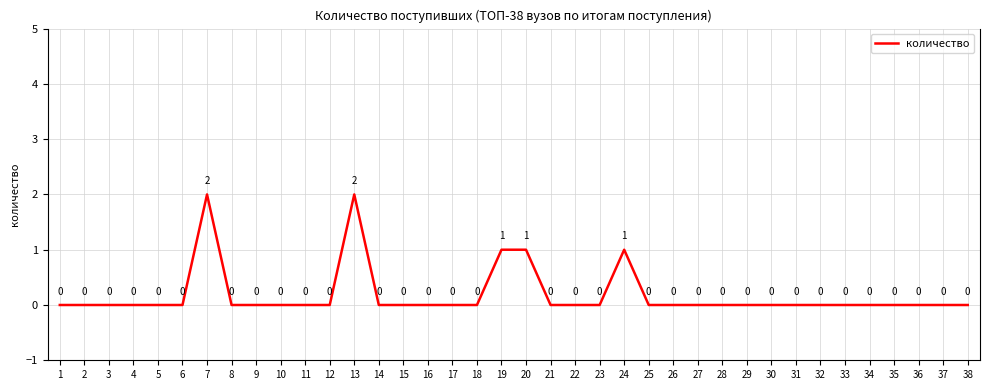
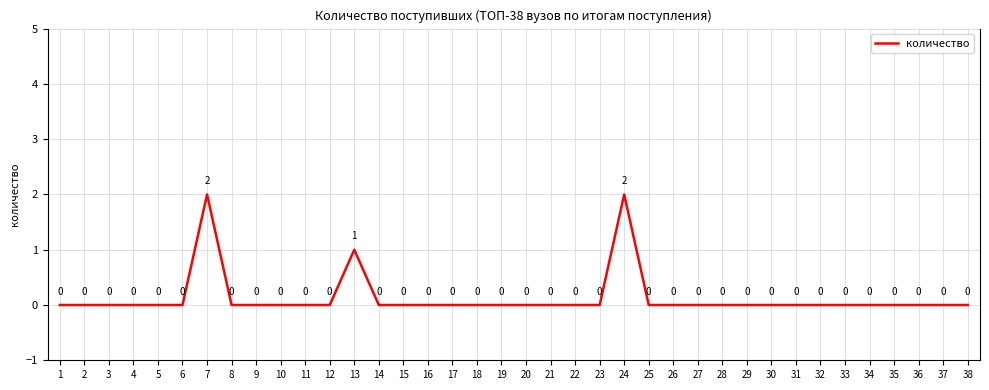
  {
    "1": 0,
    "2": 0,
    "3": 0,
    "4": 0,
    "5": 0,
    "6": 0,
    "7": 2,
    "8": 0,
    "9": 0,
    "10": 0,
    "11": 0,
    "12": 0,
-   "13": 2,
+   "13": 1,
    "14": 0,
    "15": 0,
    "16": 0,
    "17": 0,
    "18": 0,
-   "19": 1,
-   "20": 1,
+   "19": 0,
+   "20": 0,
    "21": 0,
    "22": 0,
    "23": 0,
-   "24": 1,
+   "24": 2,
    "25": 0,
    "26": 0,
    "27": 0,
    "28": 0,
    "29": 0,
    "30": 0,
    "31": 0,
    "32": 0,
    "33": 0,
    "34": 0,
    "35": 0,
    "36": 0,
    "37": 0,
    "38": 0
  }
